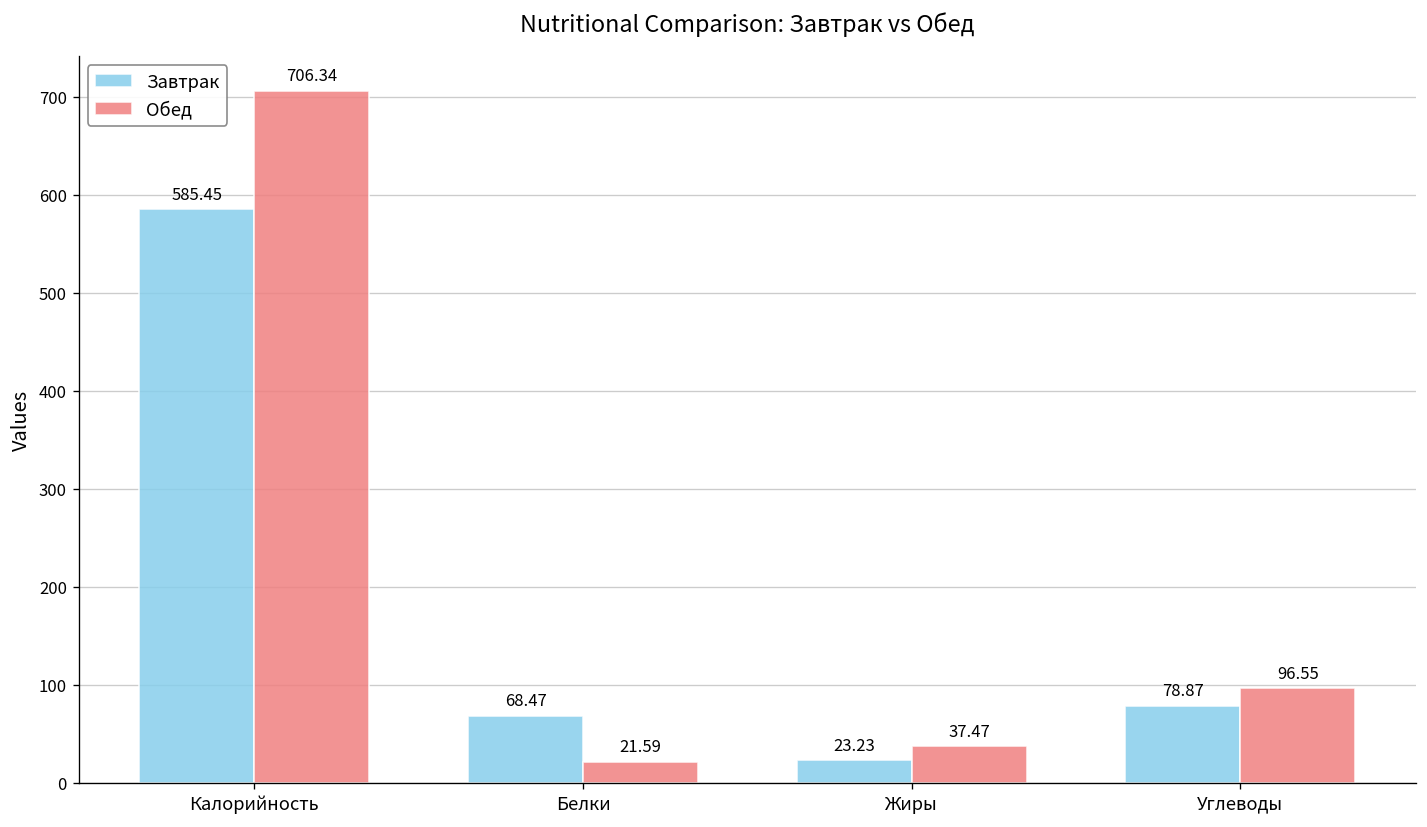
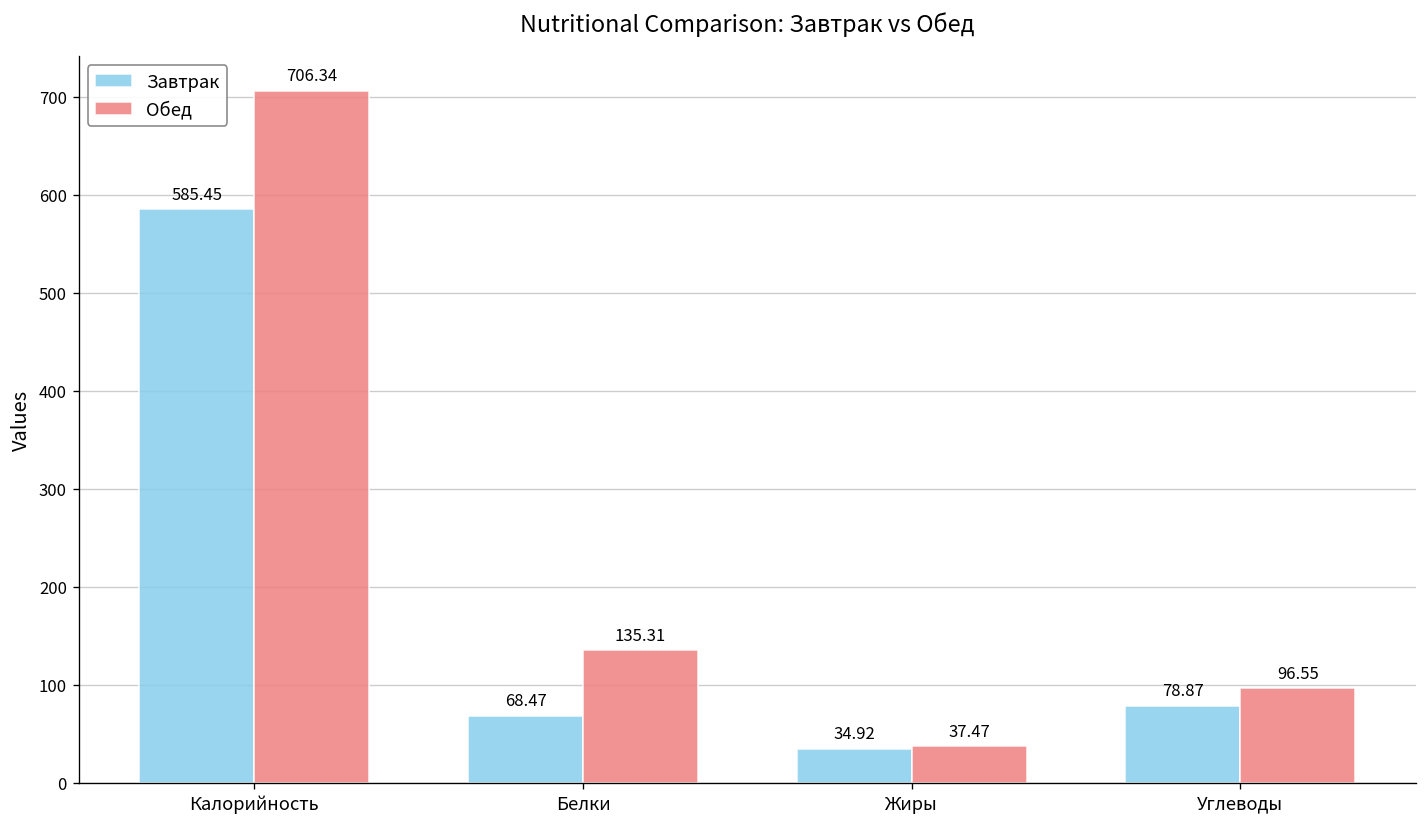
  {
    "Завтрак": {
      "Калорийность": 585.45,
      "Белки": 68.47,
-     "Жиры": 23.23,
+     "Жиры": 34.92,
      "Углеводы": 78.87
    },
    "Обед": {
      "Калорийность": 706.34,
-     "Белки": 21.59,
+     "Белки": 135.31,
      "Жиры": 37.47,
      "Углеводы": 96.55
    }
  }
